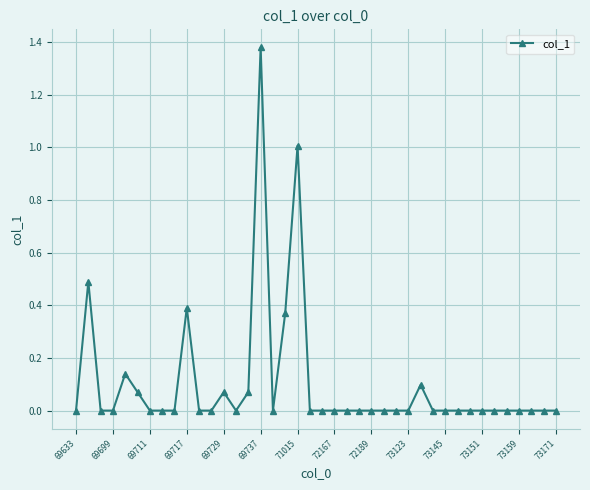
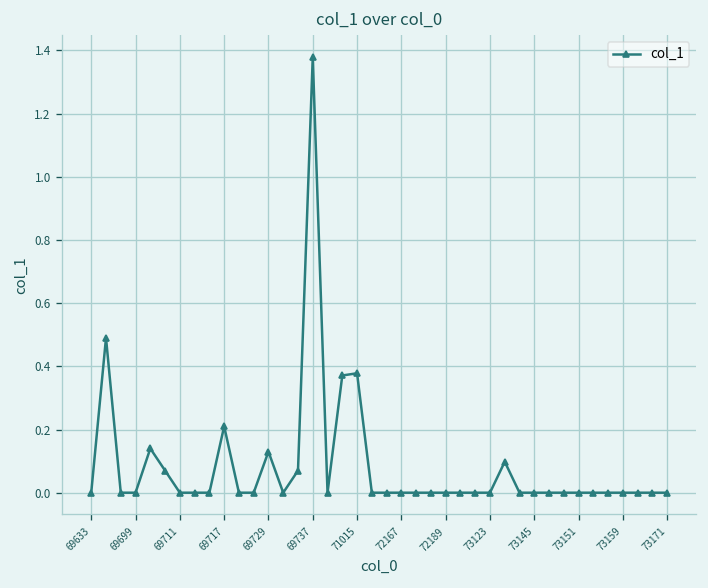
  {
    "69633": 0.00,
    "69699": 0.00,
    "69711": 0.00,
-   "69717": 0.39,
-   "69729": 0.07,
+   "69717": 0.21,
+   "69729": 0.13,
    "69737": 1.38,
-   "71015": 1.01,
+   "71015": 0.38,
    "72167": 0.00,
    "72189": 0.00,
    "73123": 0.00,
    "73145": 0.00,
    "73151": 0.00,
    "73159": 0.00,
    "73171": 0.00
  }
